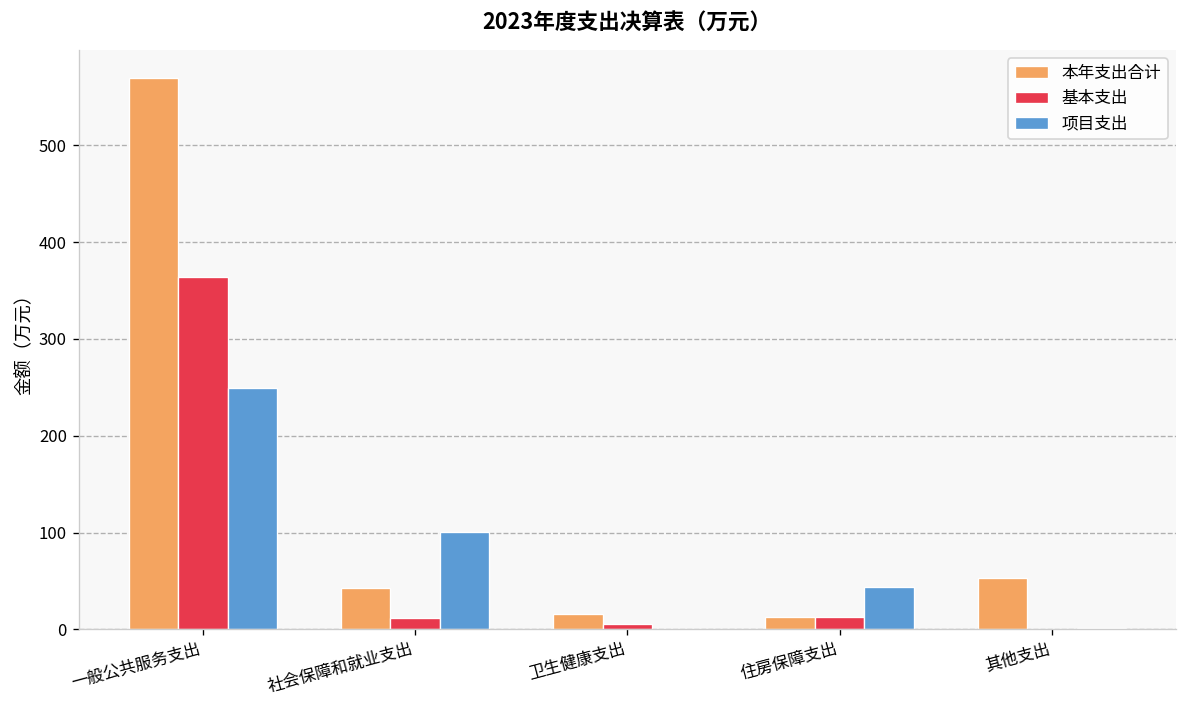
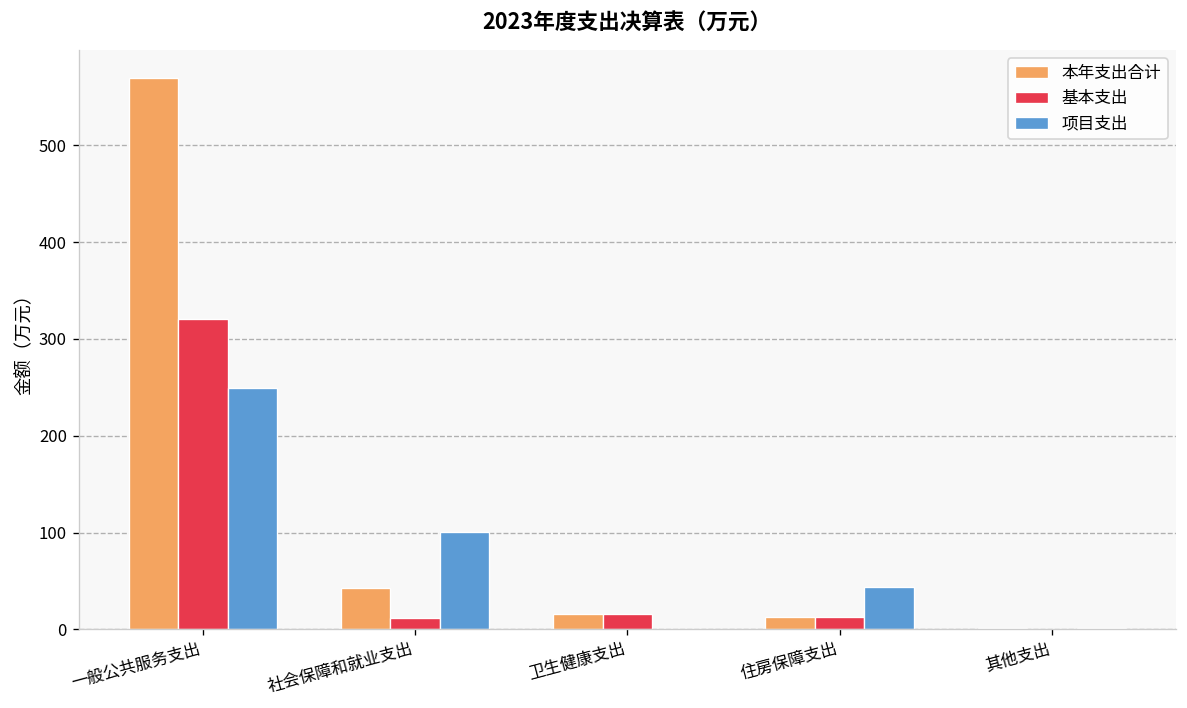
  {
    "本年支出合计": {
      "一般公共服务支出": 570,
      "社会保障和就业支出": 40,
      "卫生健康支出": 20,
      "住房保障支出": 10,
-     "其他支出": 50
+     "其他支出": 0
    },
    "基本支出": {
-     "一般公共服务支出": 360,
+     "一般公共服务支出": 320,
      "社会保障和就业支出": 10,
-     "卫生健康支出": 10,
+     "卫生健康支出": 20,
      "住房保障支出": 10,
      "其他支出": 0
    },
    "项目支出": {
      "一般公共服务支出": 250,
      "社会保障和就业支出": 100,
      "卫生健康支出": 0,
      "住房保障支出": 40
    }
  }
